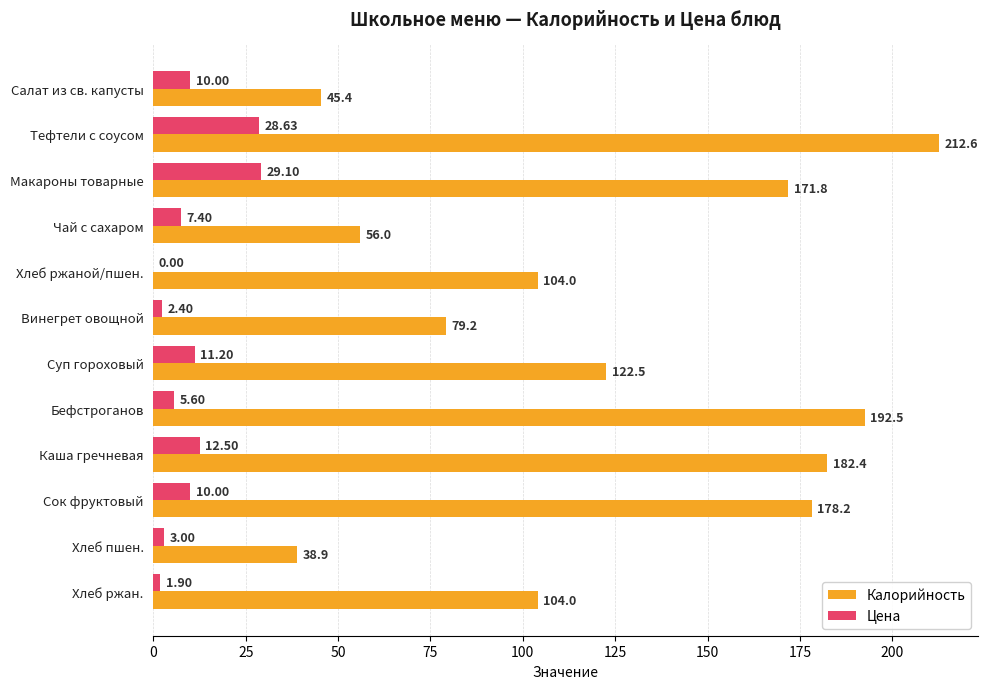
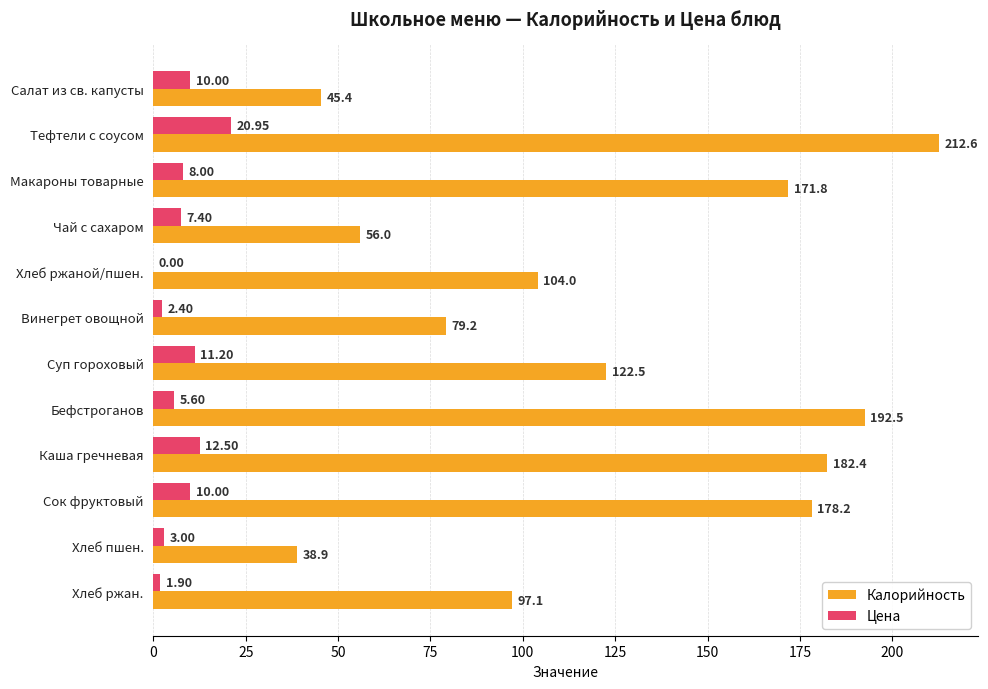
  {
    "Калорийность": {
      "Салат из св. капусты": 45.4,
      "Тефтели с соусом": 212.6,
      "Макароны товарные": 171.8,
      "Чай с сахаром": 56.0,
      "Хлеб ржаной/пшен.": 104.0,
      "Винегрет овощной": 79.2,
      "Суп гороховый": 122.5,
      "Бефстроганов": 192.5,
      "Каша гречневая": 182.4,
      "Сок фруктовый": 178.2,
      "Хлеб пшен.": 38.9,
-     "Хлеб ржан.": 104.0
+     "Хлеб ржан.": 97.1
    },
    "Цена": {
      "Салат из св. капусты": 10.00,
-     "Тефтели с соусом": 28.63,
-     "Макароны товарные": 29.10,
+     "Тефтели с соусом": 20.95,
+     "Макароны товарные": 8.00,
      "Чай с сахаром": 7.40,
      "Хлеб ржаной/пшен.": 0.00,
      "Винегрет овощной": 2.40,
      "Суп гороховый": 11.20,
      "Бефстроганов": 5.60,
      "Каша гречневая": 12.50,
      "Сок фруктовый": 10.00,
      "Хлеб пшен.": 3.00,
      "Хлеб ржан.": 1.90
    }
  }
